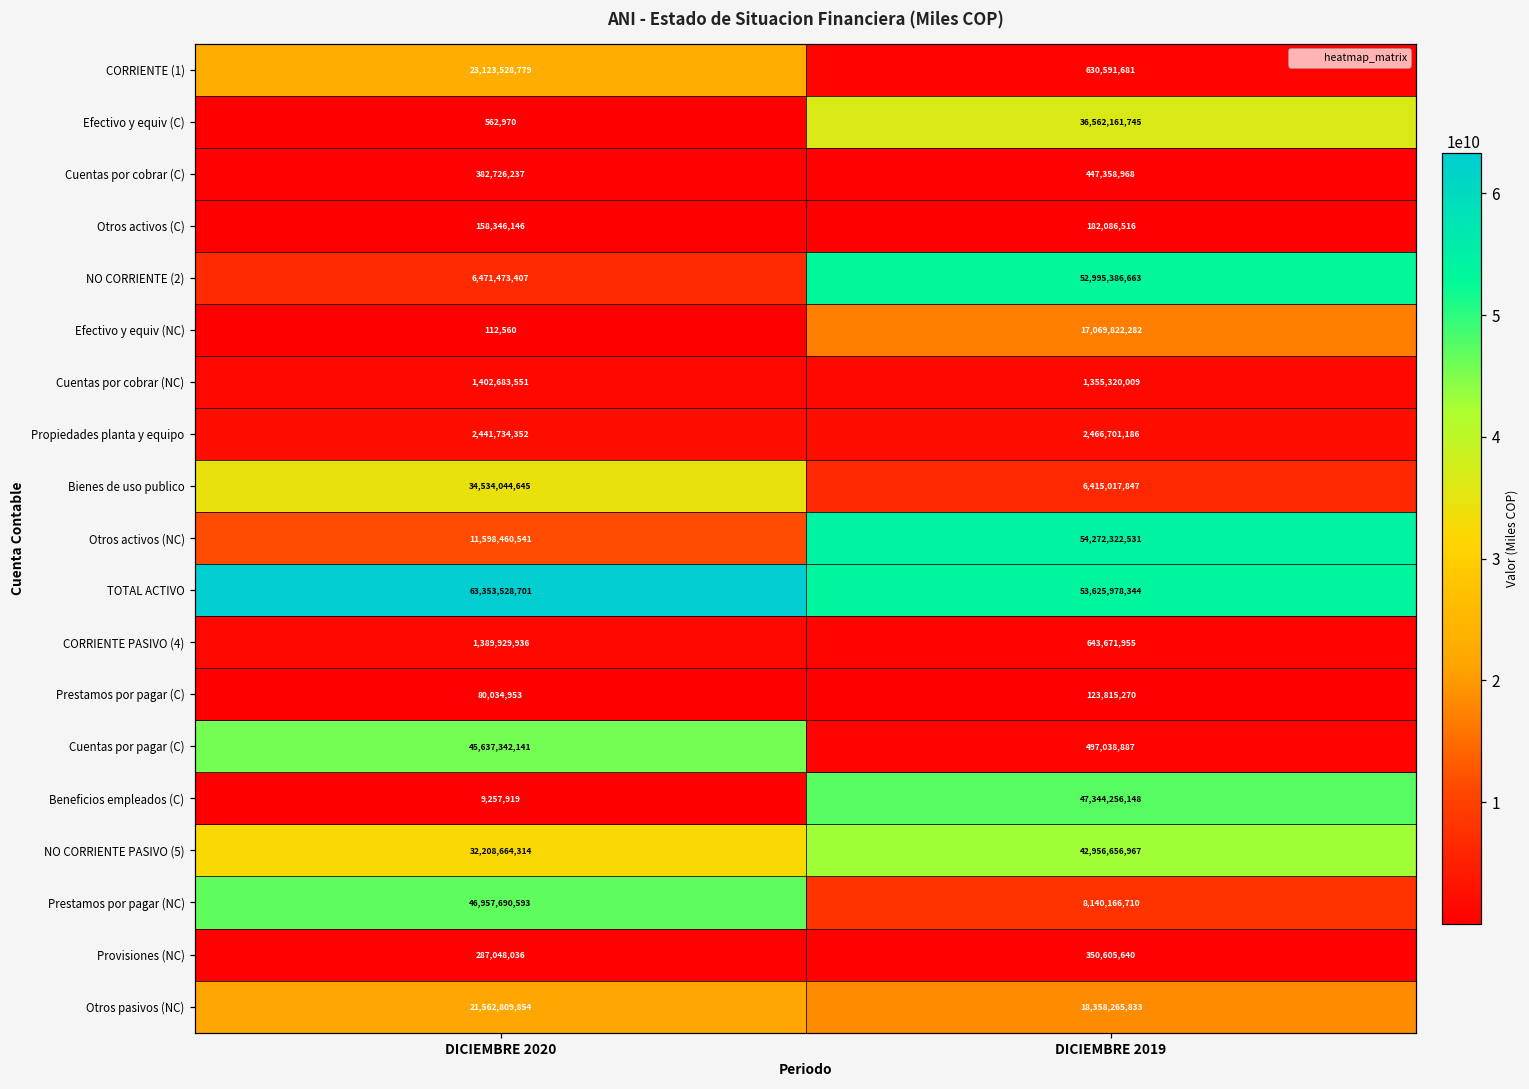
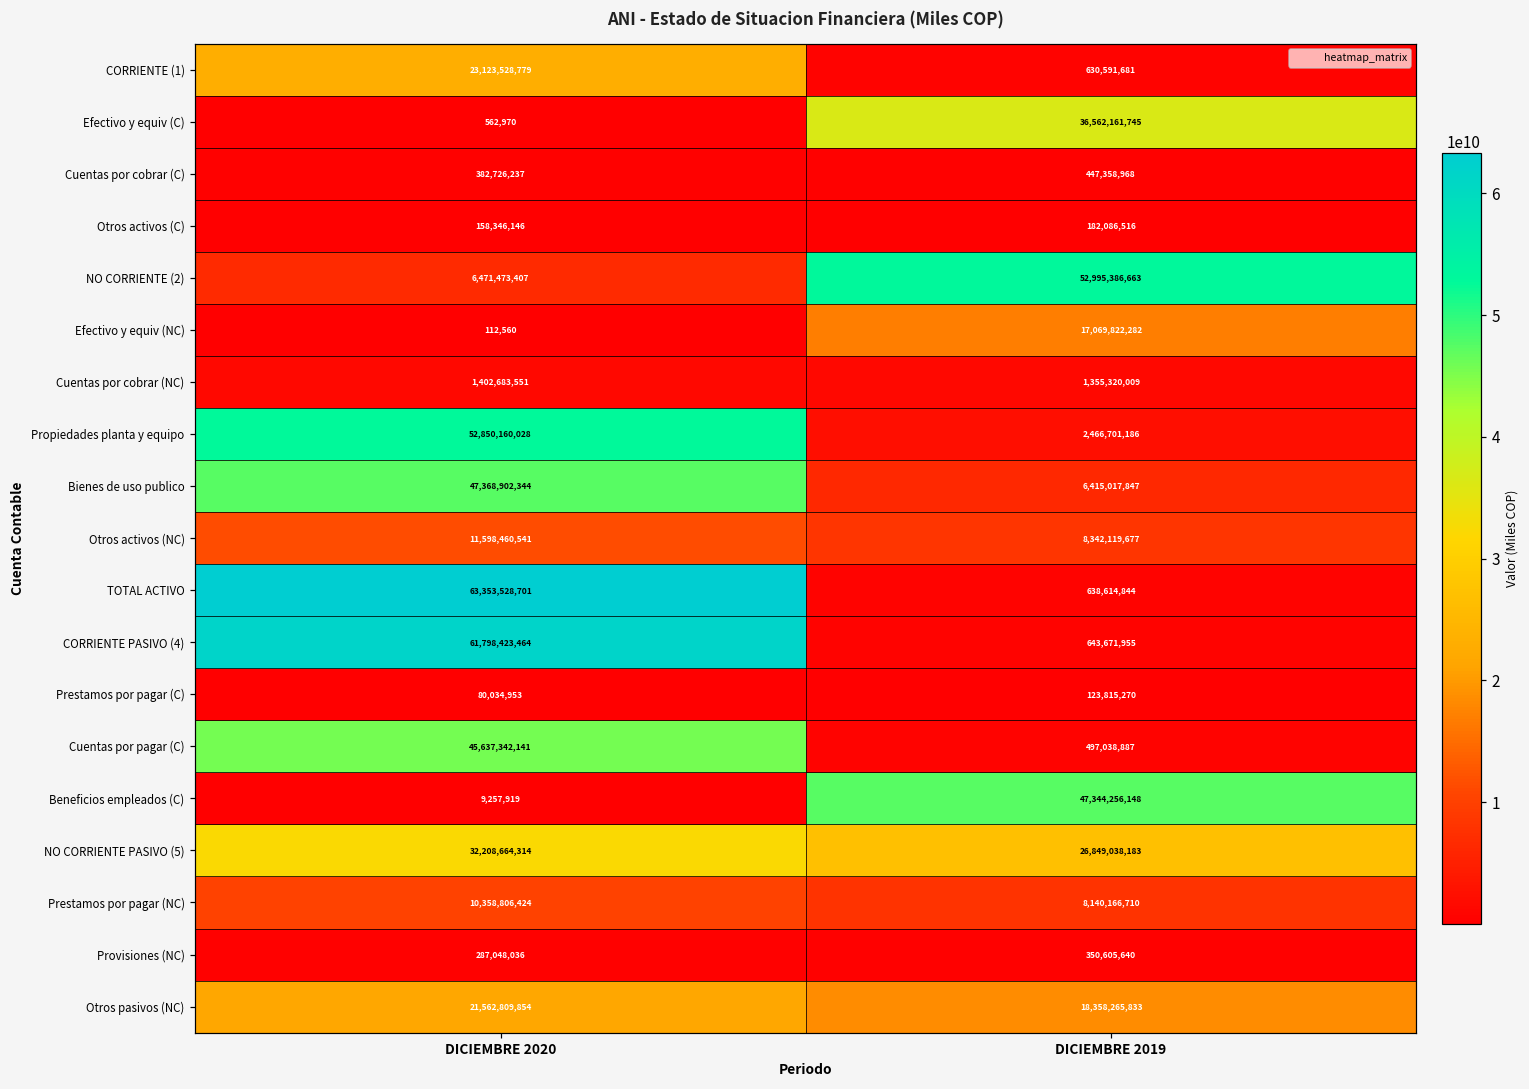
  {
    "CORRIENTE (1)": {
      "DICIEMBRE 2020": "23,123,528,779",
      "DICIEMBRE 2019": "630,591,681"
    },
    "Efectivo y equiv (C)": {
      "DICIEMBRE 2020": "562,970",
      "DICIEMBRE 2019": "36,562,161,745"
    },
    "Cuentas por cobrar (C)": {
      "DICIEMBRE 2020": "382,726,237",
      "DICIEMBRE 2019": "447,358,968"
    },
    "Otros activos (C)": {
      "DICIEMBRE 2020": "158,346,146",
      "DICIEMBRE 2019": "182,086,516"
    },
    "NO CORRIENTE (2)": {
      "DICIEMBRE 2020": "6,471,473,407",
      "DICIEMBRE 2019": "52,995,386,663"
    },
    "Efectivo y equiv (NC)": {
      "DICIEMBRE 2020": "112,560",
      "DICIEMBRE 2019": "17,069,822,282"
    },
    "Cuentas por cobrar (NC)": {
      "DICIEMBRE 2020": "1,402,683,551",
      "DICIEMBRE 2019": "1,355,320,009"
    },
    "Propiedades planta y equipo": {
-     "DICIEMBRE 2020": "2,441,734,352",
+     "DICIEMBRE 2020": "52,850,160,028",
      "DICIEMBRE 2019": "2,466,701,186"
    },
    "Bienes de uso publico": {
-     "DICIEMBRE 2020": "34,534,044,645",
+     "DICIEMBRE 2020": "47,368,902,344",
      "DICIEMBRE 2019": "6,415,017,847"
    },
    "Otros activos (NC)": {
      "DICIEMBRE 2020": "11,598,460,541",
-     "DICIEMBRE 2019": "54,272,322,531"
+     "DICIEMBRE 2019": "8,342,119,677"
    },
    "TOTAL ACTIVO": {
      "DICIEMBRE 2020": "63,353,528,701",
-     "DICIEMBRE 2019": "53,625,978,344"
+     "DICIEMBRE 2019": "638,614,844"
    },
    "CORRIENTE PASIVO (4)": {
-     "DICIEMBRE 2020": "1,389,929,936",
+     "DICIEMBRE 2020": "61,798,423,464",
      "DICIEMBRE 2019": "643,671,955"
    },
    "Prestamos por pagar (C)": {
      "DICIEMBRE 2020": "80,034,953",
      "DICIEMBRE 2019": "123,815,270"
    },
    "Cuentas por pagar (C)": {
      "DICIEMBRE 2020": "45,637,342,141",
      "DICIEMBRE 2019": "497,038,887"
    },
    "Beneficios empleados (C)": {
      "DICIEMBRE 2020": "9,257,919",
      "DICIEMBRE 2019": "47,344,256,148"
    },
    "NO CORRIENTE PASIVO (5)": {
      "DICIEMBRE 2020": "32,208,664,314",
-     "DICIEMBRE 2019": "42,956,656,967"
+     "DICIEMBRE 2019": "26,849,038,183"
    },
    "Prestamos por pagar (NC)": {
-     "DICIEMBRE 2020": "46,957,690,593",
+     "DICIEMBRE 2020": "10,358,806,424",
      "DICIEMBRE 2019": "8,140,166,710"
    },
    "Provisiones (NC)": {
      "DICIEMBRE 2020": "287,048,036",
      "DICIEMBRE 2019": "350,605,640"
    },
    "Otros pasivos (NC)": {
      "DICIEMBRE 2020": "21,562,809,854",
      "DICIEMBRE 2019": "18,358,265,833"
    }
  }
